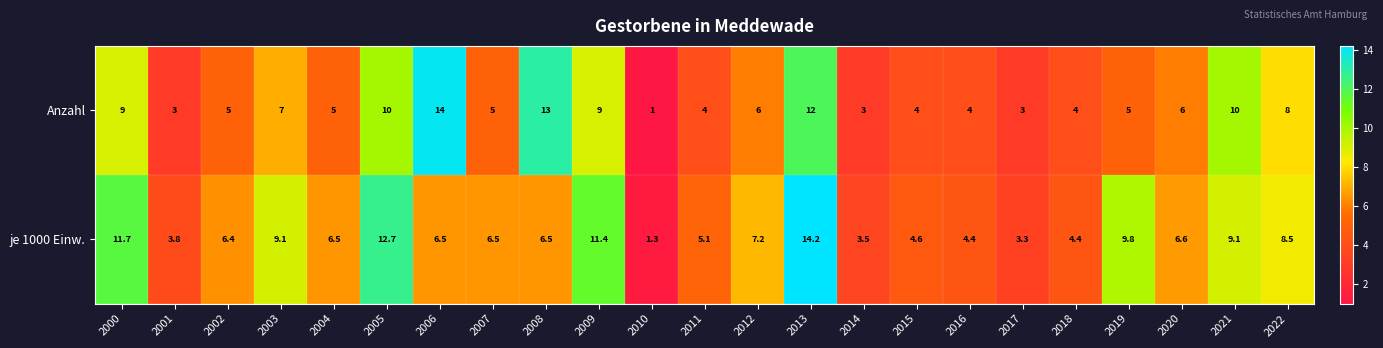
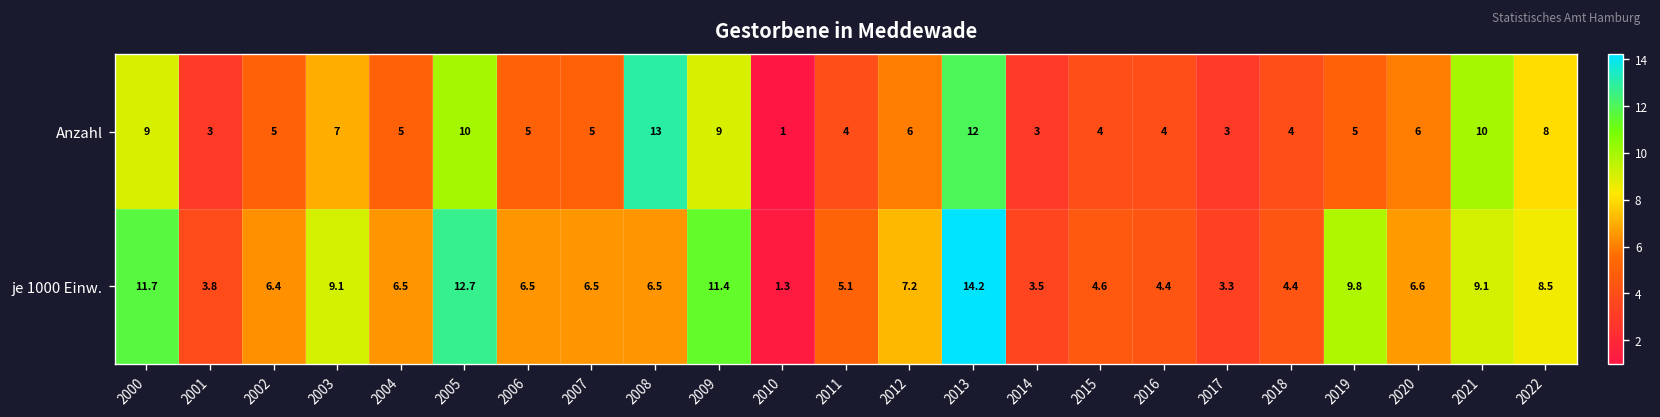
  {
    "Anzahl": {
      "2000": 9,
      "2001": 3,
      "2002": 5,
      "2003": 7,
      "2004": 5,
      "2005": 10,
-     "2006": 14,
+     "2006": 5,
      "2007": 5,
      "2008": 13,
      "2009": 9,
      "2010": 1,
      "2011": 4,
      "2012": 6,
      "2013": 12,
      "2014": 3,
      "2015": 4,
      "2016": 4,
      "2017": 3,
      "2018": 4,
      "2019": 5,
      "2020": 6,
      "2021": 10,
      "2022": 8
    },
    "je 1000 Einw.": {
      "2000": 11.7,
      "2001": 3.8,
      "2002": 6.4,
      "2003": 9.1,
      "2004": 6.5,
      "2005": 12.7,
      "2006": 6.5,
      "2007": 6.5,
      "2008": 6.5,
      "2009": 11.4,
      "2010": 1.3,
      "2011": 5.1,
      "2012": 7.2,
      "2013": 14.2,
      "2014": 3.5,
      "2015": 4.6,
      "2016": 4.4,
      "2017": 3.3,
      "2018": 4.4,
      "2019": 9.8,
      "2020": 6.6,
      "2021": 9.1,
      "2022": 8.5
    }
  }
